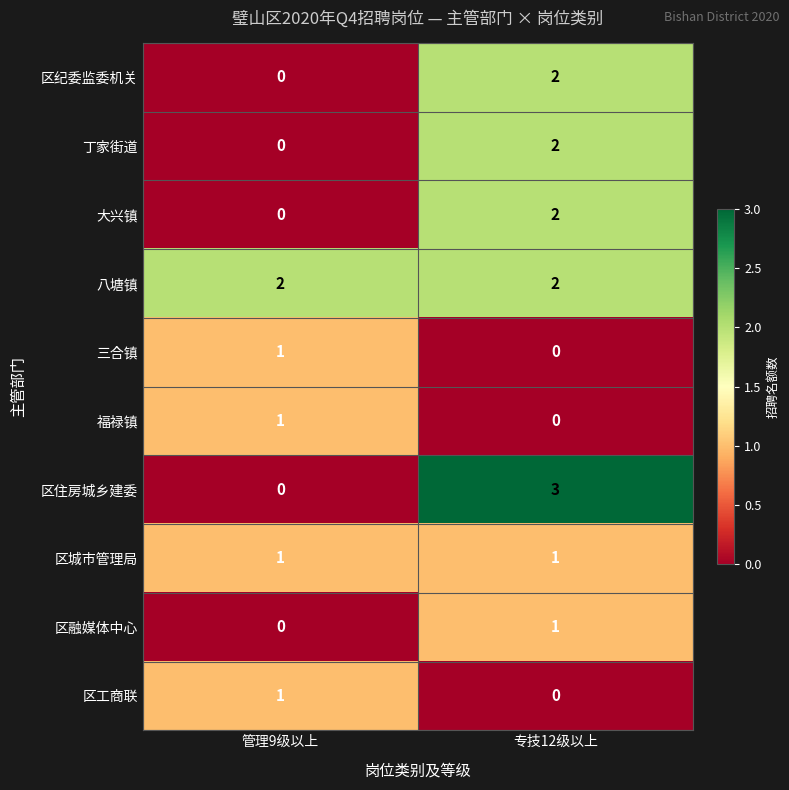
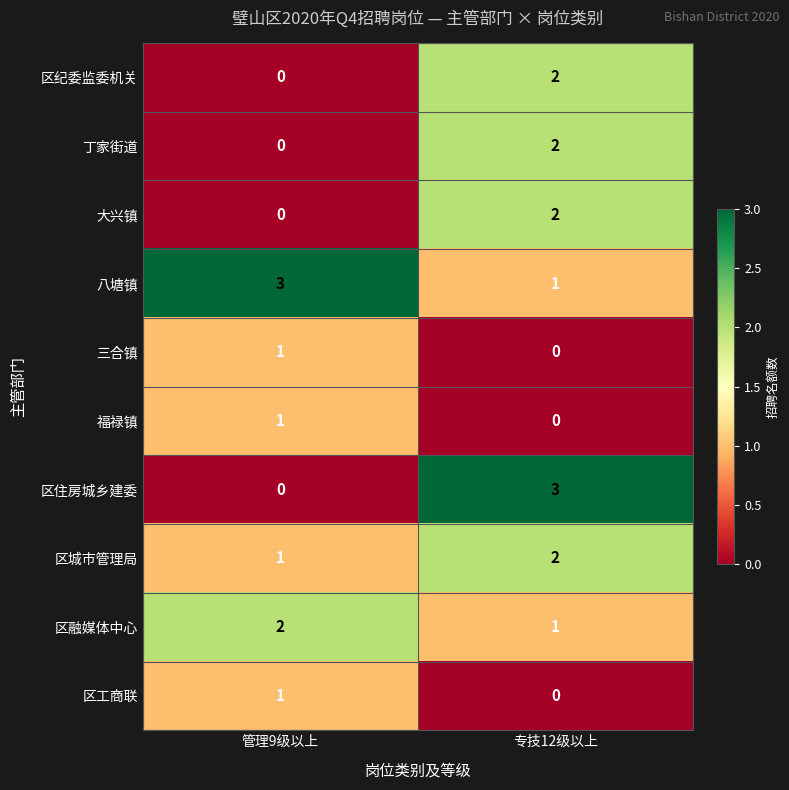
  {
    "区纪委监委机关": {
      "管理9级以上": 0,
      "专技12级以上": 2
    },
    "丁家街道": {
      "管理9级以上": 0,
      "专技12级以上": 2
    },
    "大兴镇": {
      "管理9级以上": 0,
      "专技12级以上": 2
    },
    "八塘镇": {
-     "管理9级以上": 2,
-     "专技12级以上": 2
+     "管理9级以上": 3,
+     "专技12级以上": 1
    },
    "三合镇": {
      "管理9级以上": 1,
      "专技12级以上": 0
    },
    "福禄镇": {
      "管理9级以上": 1,
      "专技12级以上": 0
    },
    "区住房城乡建委": {
      "管理9级以上": 0,
      "专技12级以上": 3
    },
    "区城市管理局": {
      "管理9级以上": 1,
-     "专技12级以上": 1
+     "专技12级以上": 2
    },
    "区融媒体中心": {
-     "管理9级以上": 0,
+     "管理9级以上": 2,
      "专技12级以上": 1
    },
    "区工商联": {
      "管理9级以上": 1,
      "专技12级以上": 0
    }
  }
